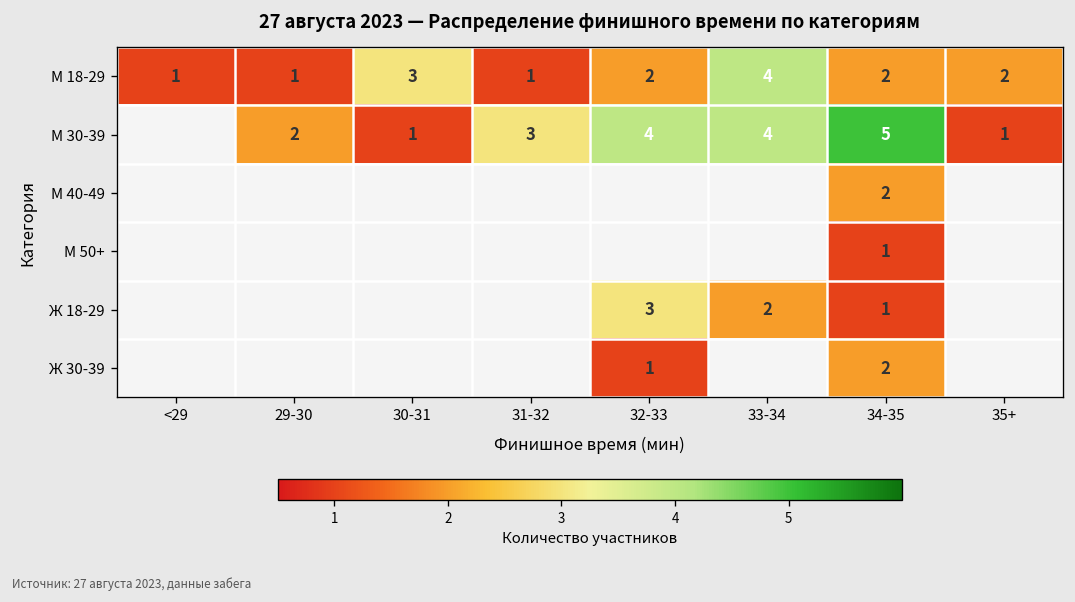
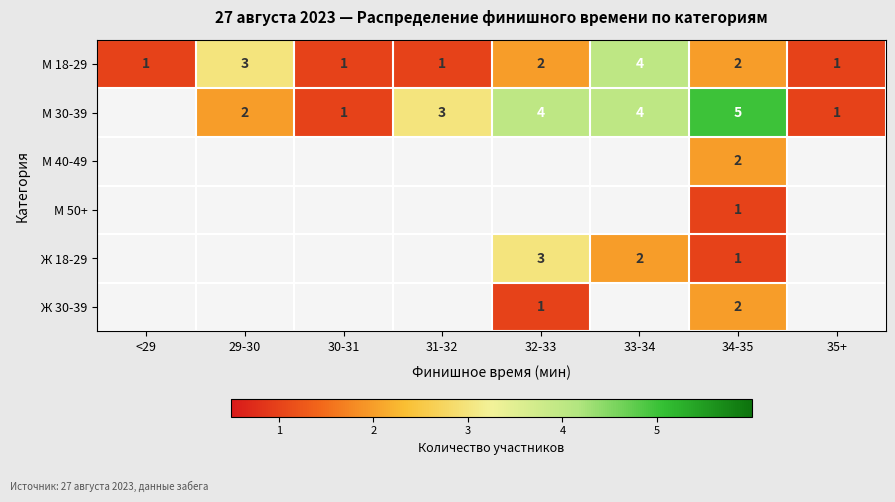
  {
    "М 18-29": {
      "<29": 1,
-     "29-30": 1,
-     "30-31": 3,
+     "29-30": 3,
+     "30-31": 1,
      "31-32": 1,
      "32-33": 2,
      "33-34": 4,
      "34-35": 2,
-     "35+": 2
+     "35+": 1
    },
    "М 30-39": {
      "29-30": 2,
      "30-31": 1,
      "31-32": 3,
      "32-33": 4,
      "33-34": 4,
      "34-35": 5,
      "35+": 1
    },
    "М 40-49": {
      "34-35": 2
    },
    "М 50+": {
      "34-35": 1
    },
    "Ж 18-29": {
      "32-33": 3,
      "33-34": 2,
      "34-35": 1
    },
    "Ж 30-39": {
      "32-33": 1,
      "34-35": 2
    }
  }
